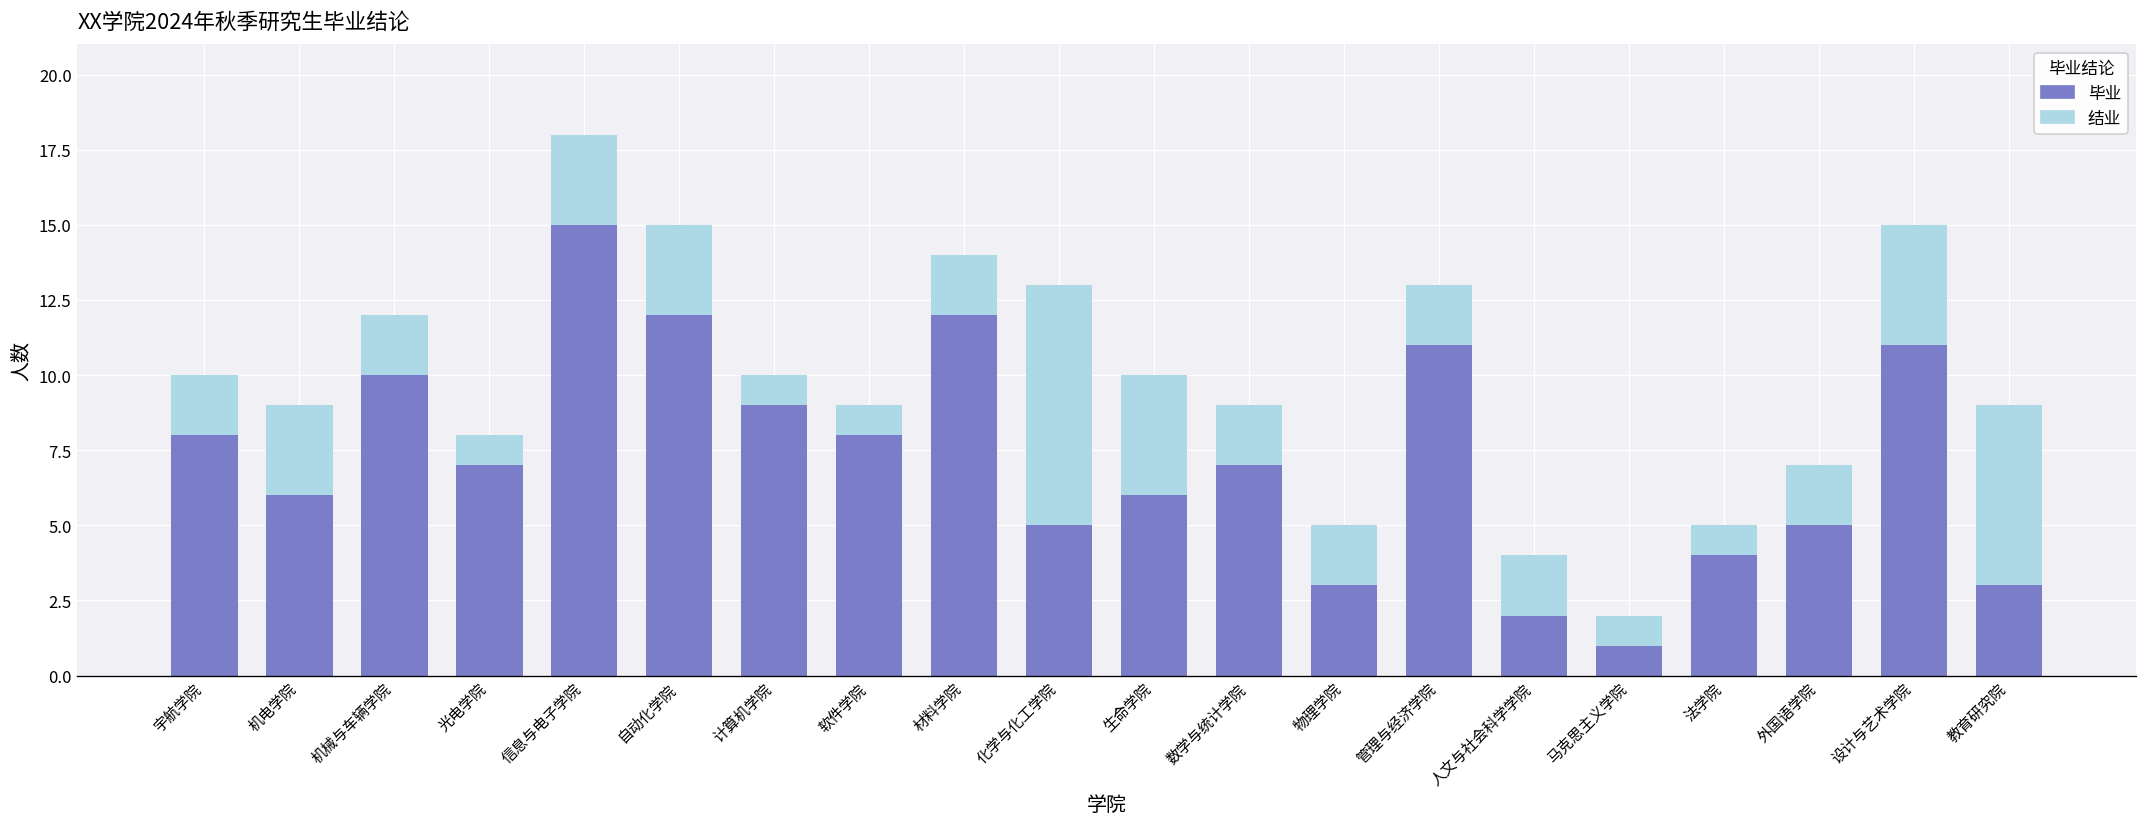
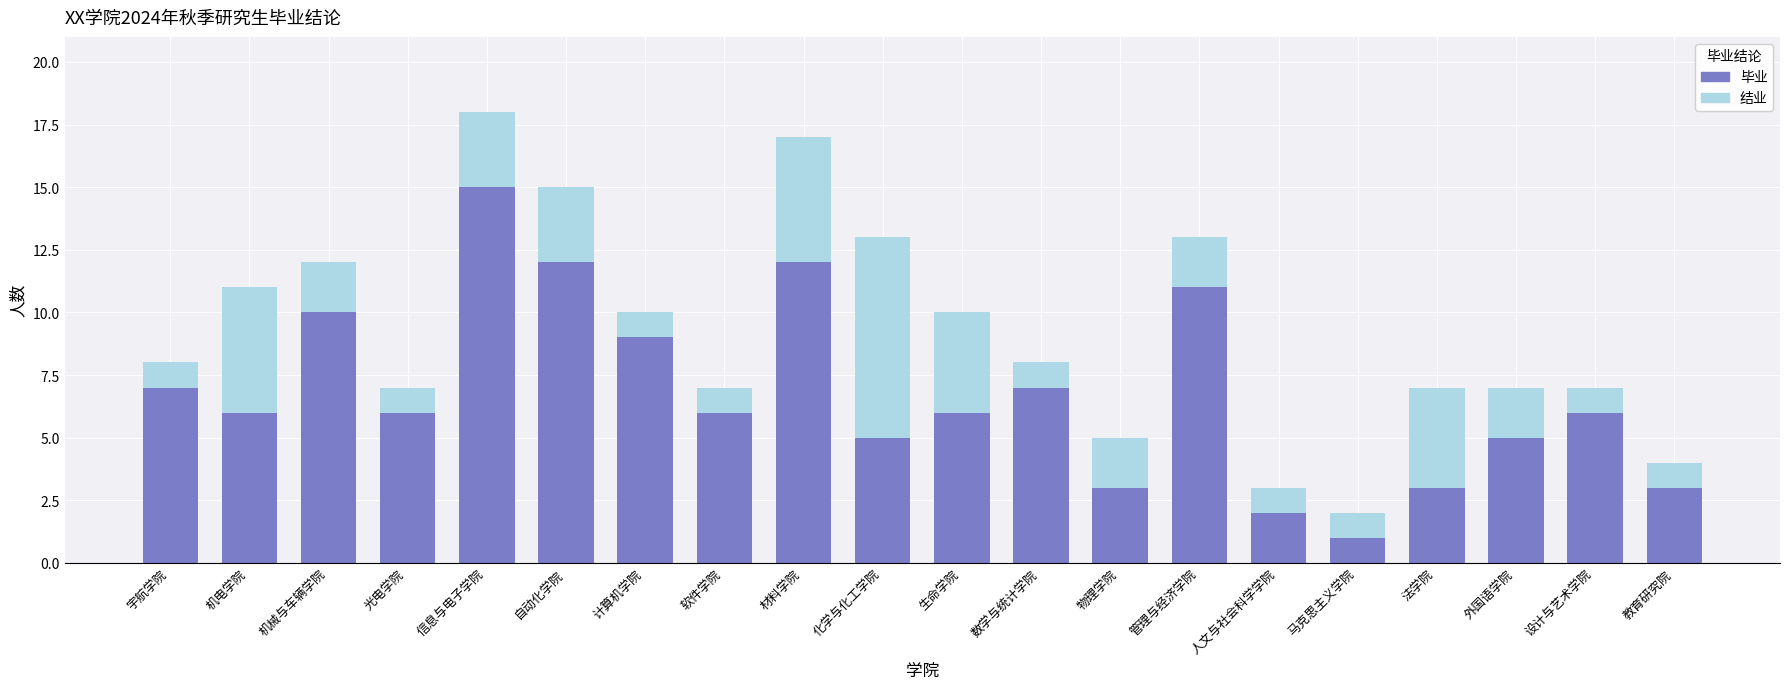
  {
    "毕业": {
-     "宇航学院": 8,
+     "宇航学院": 7,
      "机电学院": 6,
      "机械与车辆学院": 10,
-     "光电学院": 7,
+     "光电学院": 6,
      "信息与电子学院": 15,
      "自动化学院": 12,
      "计算机学院": 9,
-     "软件学院": 8,
+     "软件学院": 6,
      "材料学院": 12,
      "化学与化工学院": 5,
      "生命学院": 6,
      "数学与统计学院": 7,
      "物理学院": 3,
      "管理与经济学院": 11,
      "人文与社会科学学院": 2,
      "马克思主义学院": 1,
-     "法学院": 4,
+     "法学院": 3,
      "外国语学院": 5,
-     "设计与艺术学院": 11,
+     "设计与艺术学院": 6,
      "教育研究院": 3
    },
    "结业": {
-     "宇航学院": 2,
-     "机电学院": 3,
+     "宇航学院": 1,
+     "机电学院": 5,
      "机械与车辆学院": 2,
      "光电学院": 1,
      "信息与电子学院": 3,
      "自动化学院": 3,
      "计算机学院": 1,
      "软件学院": 1,
-     "材料学院": 2,
+     "材料学院": 5,
      "化学与化工学院": 8,
      "生命学院": 4,
-     "数学与统计学院": 2,
+     "数学与统计学院": 1,
      "物理学院": 2,
      "管理与经济学院": 2,
-     "人文与社会科学学院": 2,
+     "人文与社会科学学院": 1,
      "马克思主义学院": 1,
-     "法学院": 1,
+     "法学院": 4,
      "外国语学院": 2,
-     "设计与艺术学院": 4,
-     "教育研究院": 6
+     "设计与艺术学院": 1,
+     "教育研究院": 1
    }
  }
